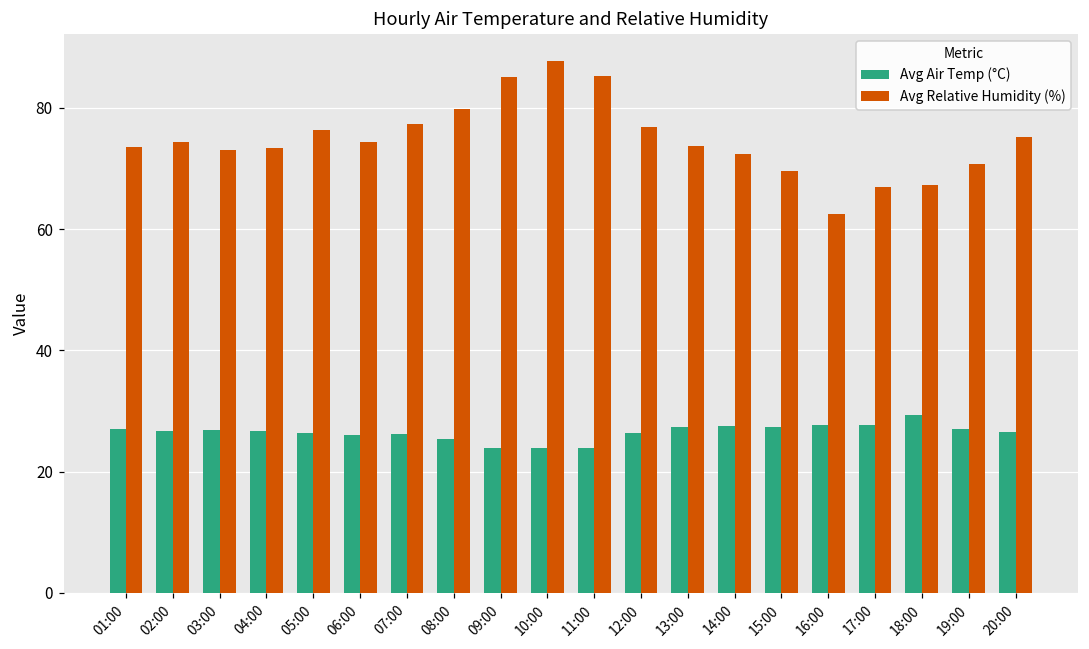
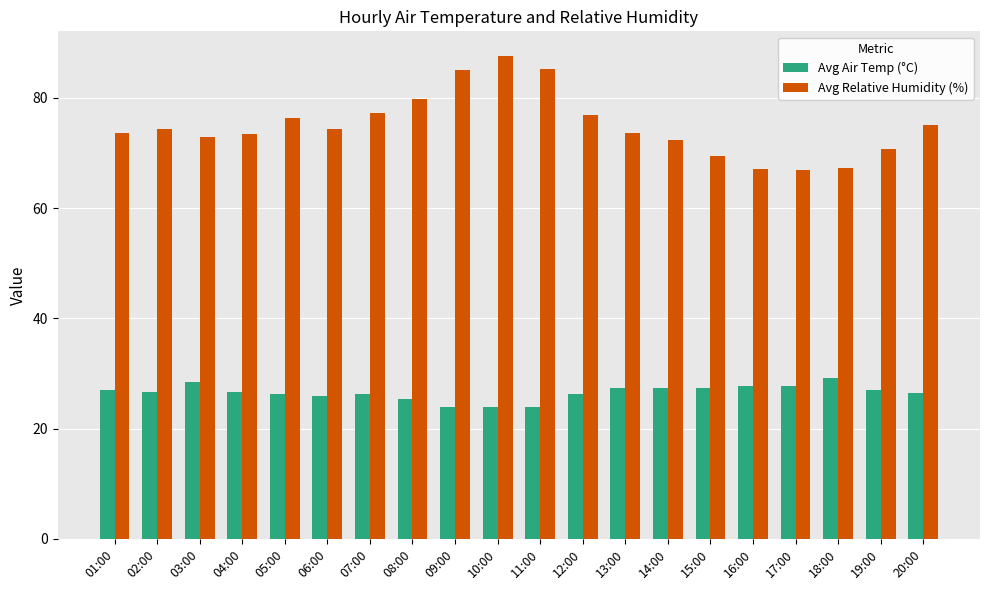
  {
    "Avg Air Temp (°C)": {
      "01:00": 27,
      "02:00": 27,
-     "03:00": 27,
+     "03:00": 28,
      "04:00": 27,
      "05:00": 26,
      "06:00": 26,
      "07:00": 26,
      "08:00": 25,
      "09:00": 24,
      "10:00": 24,
      "11:00": 24,
      "12:00": 26,
      "13:00": 27,
      "14:00": 27,
      "15:00": 27,
      "16:00": 28,
      "17:00": 28,
      "18:00": 29,
      "19:00": 27,
      "20:00": 27
    },
    "Avg Relative Humidity (%)": {
      "01:00": 74,
      "02:00": 74,
      "03:00": 73,
      "04:00": 73,
      "05:00": 76,
      "06:00": 74,
      "07:00": 77,
      "08:00": 80,
      "09:00": 85,
      "10:00": 88,
      "11:00": 85,
      "12:00": 77,
      "13:00": 74,
      "14:00": 72,
      "15:00": 70,
-     "16:00": 62,
+     "16:00": 67,
      "17:00": 67,
      "18:00": 67,
      "19:00": 71,
      "20:00": 75
    }
  }
